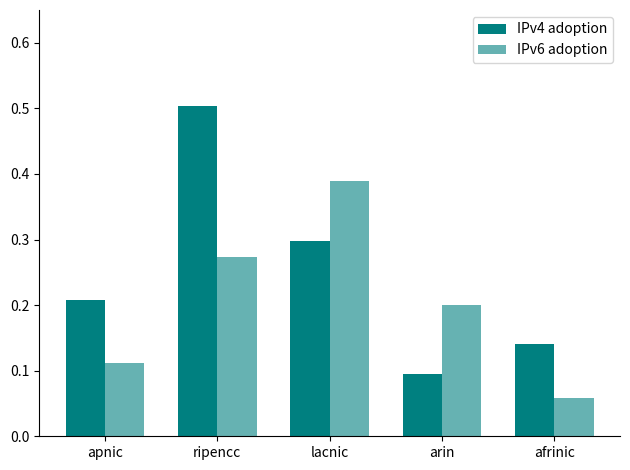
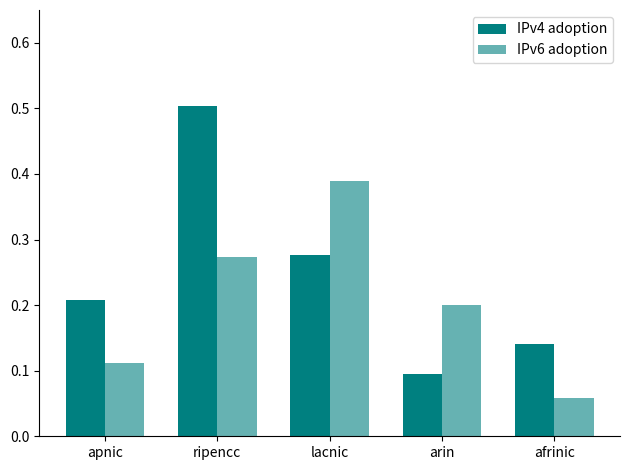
  {
    "IPv4 adoption": {
      "apnic": 0.21,
      "ripencc": 0.50,
-     "lacnic": 0.30,
+     "lacnic": 0.28,
      "arin": 0.10,
      "afrinic": 0.14
    },
    "IPv6 adoption": {
      "apnic": 0.11,
      "ripencc": 0.27,
      "lacnic": 0.39,
      "arin": 0.20,
      "afrinic": 0.06
    }
  }
